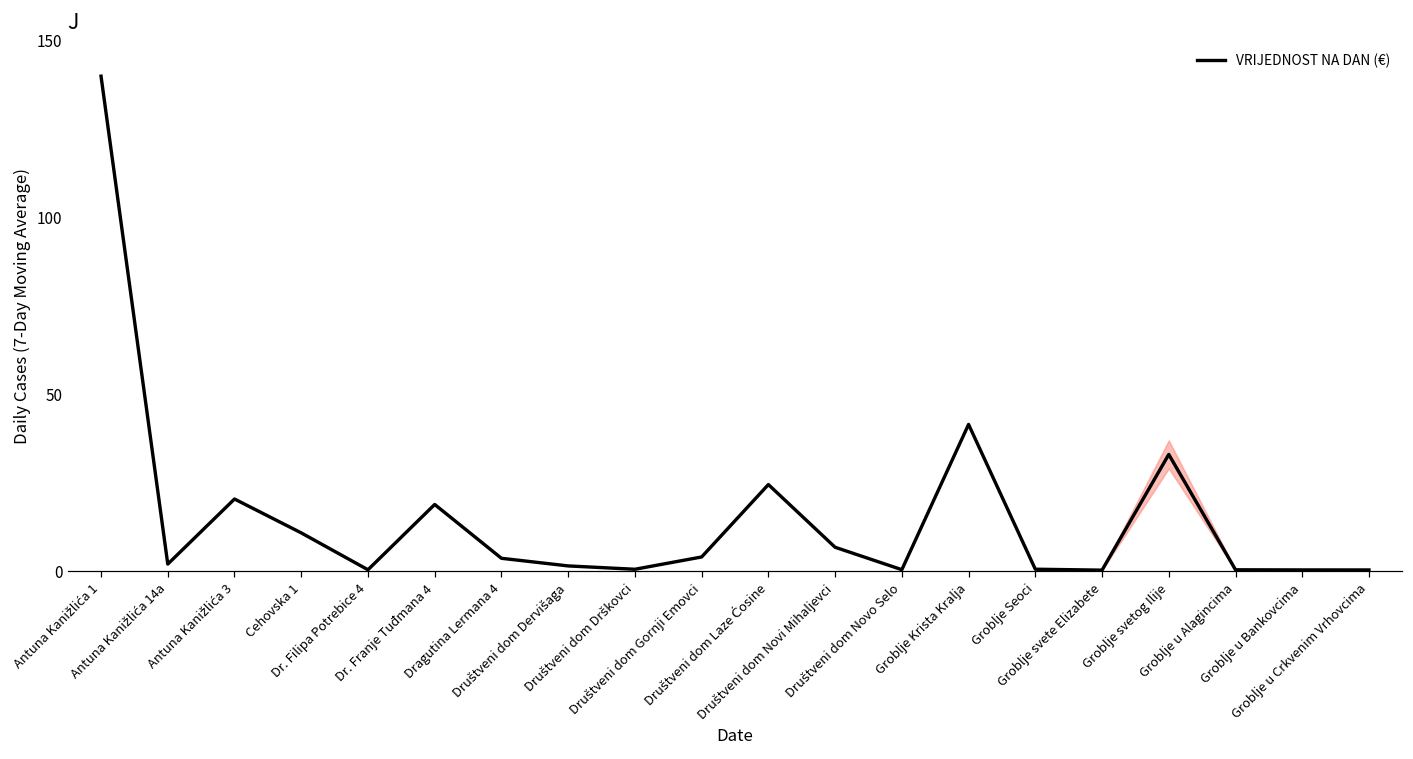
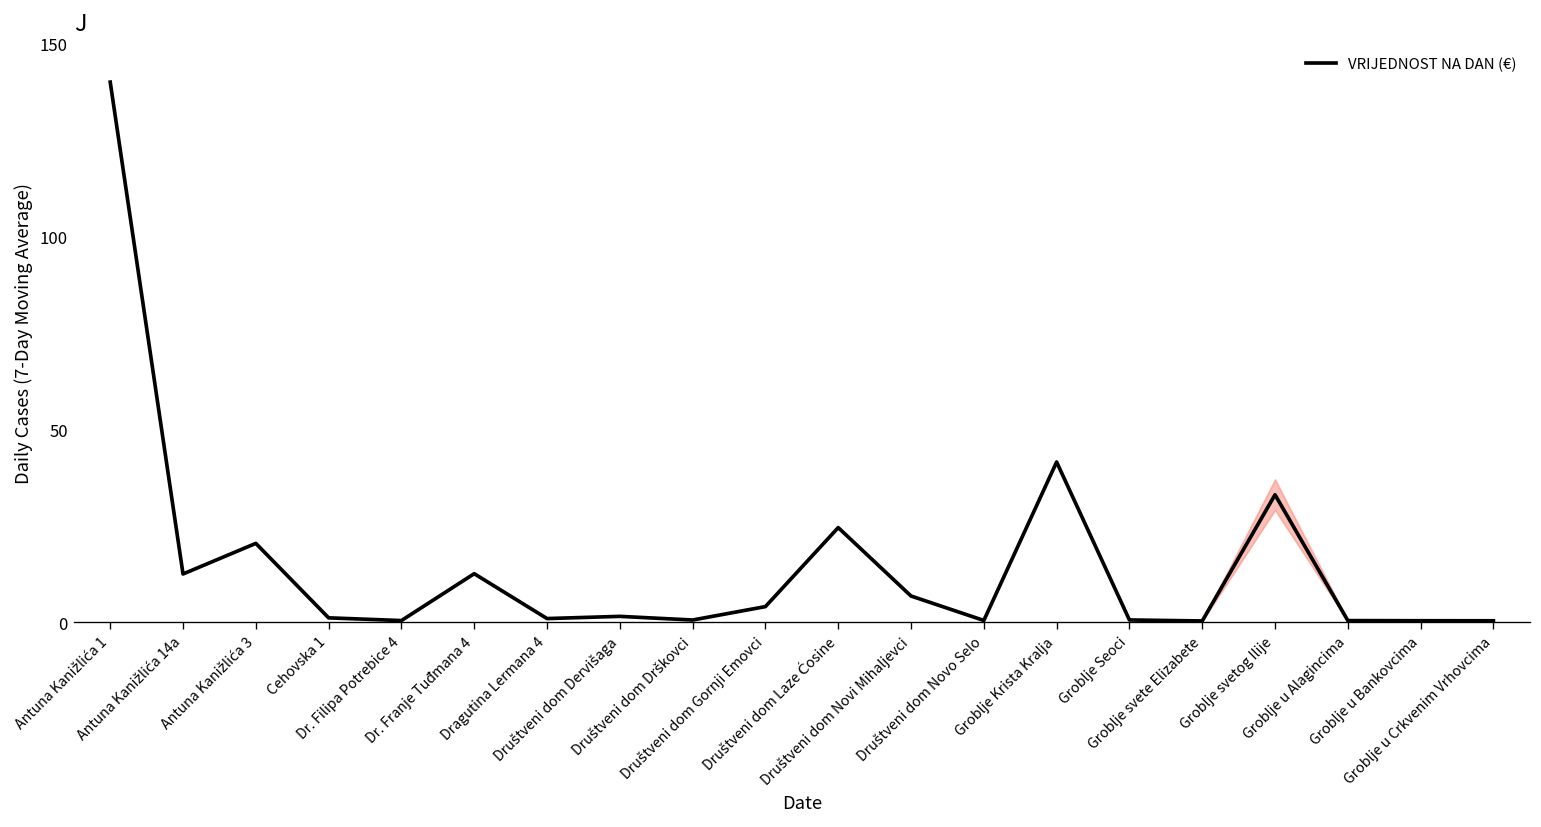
  {
    "VRIJEDNOST NA DAN (€)": {
      "Antuna Kanižlića 1": 140,
-     "Antuna Kanižlića 14a": 2,
+     "Antuna Kanižlića 14a": 12,
      "Antuna Kanižlića 3": 20,
-     "Cehovska 1": 11,
+     "Cehovska 1": 1,
      "Dr. Filipa Potrebice 4": 0,
-     "Dr. Franje Tuđmana 4": 19,
-     "Dragutina Lermana 4": 4,
+     "Dr. Franje Tuđmana 4": 13,
+     "Dragutina Lermana 4": 1,
      "Društveni dom Dervišaga": 1,
      "Društveni dom Drškovci": 1,
      "Društveni dom Gornji Emovci": 4,
      "Društveni dom Laze Ćosine": 24,
      "Društveni dom Novi Mihaljevci": 7,
      "Društveni dom Novo Selo": 0,
      "Groblje Krista Kralja": 41,
      "Groblje svetog Ilije": 33
    }
  }
